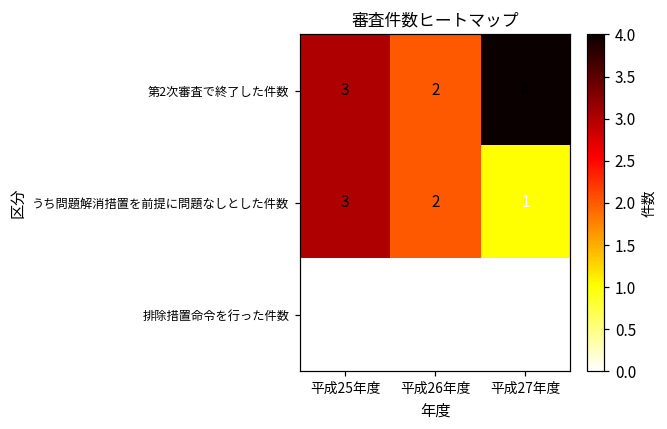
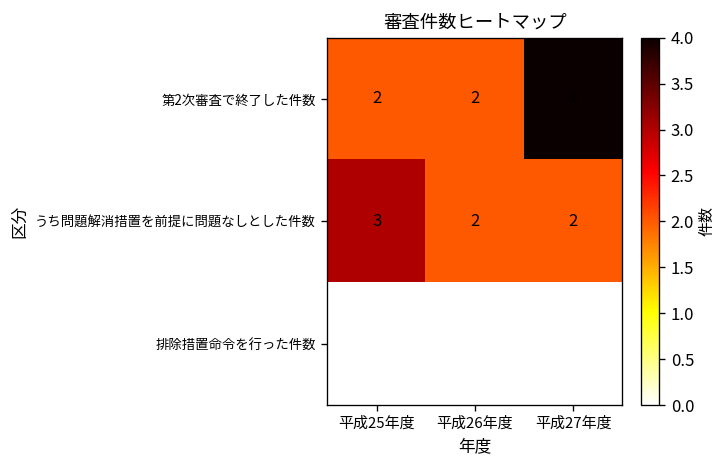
  {
    "第2次審査で終了した件数": {
-     "平成25年度": 3,
+     "平成25年度": 2,
      "平成26年度": 2
    },
    "うち問題解消措置を前提に問題なしとした件数": {
      "平成25年度": 3,
      "平成26年度": 2,
-     "平成27年度": 1
+     "平成27年度": 2
    }
  }
